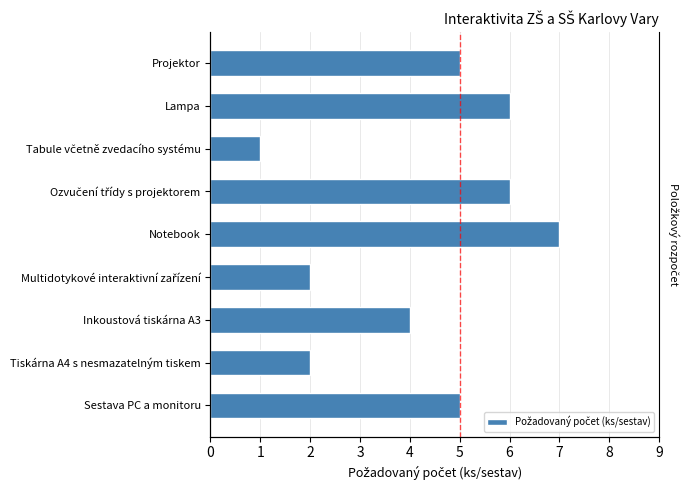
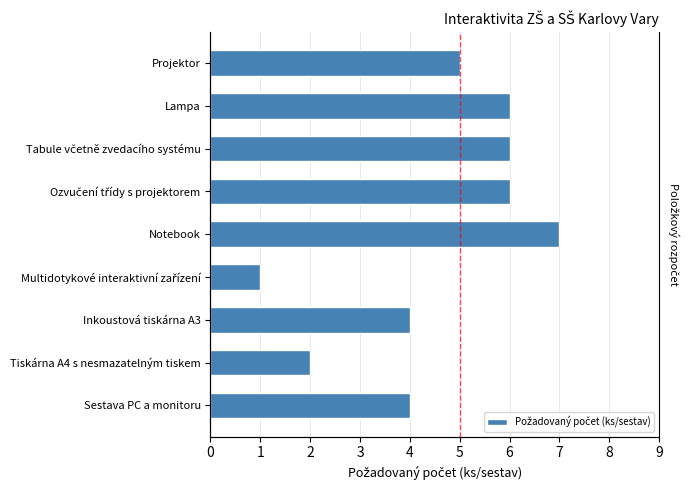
  {
    "Projektor": 5,
    "Lampa": 6,
-   "Tabule včetně zvedacího systému": 1,
+   "Tabule včetně zvedacího systému": 6,
    "Ozvučení třídy s projektorem": 6,
    "Notebook": 7,
-   "Multidotykové interaktivní zařízení": 2,
+   "Multidotykové interaktivní zařízení": 1,
    "Inkoustová tiskárna A3": 4,
    "Tiskárna A4 s nesmazatelným tiskem": 2,
-   "Sestava PC a monitoru": 5
+   "Sestava PC a monitoru": 4
  }
